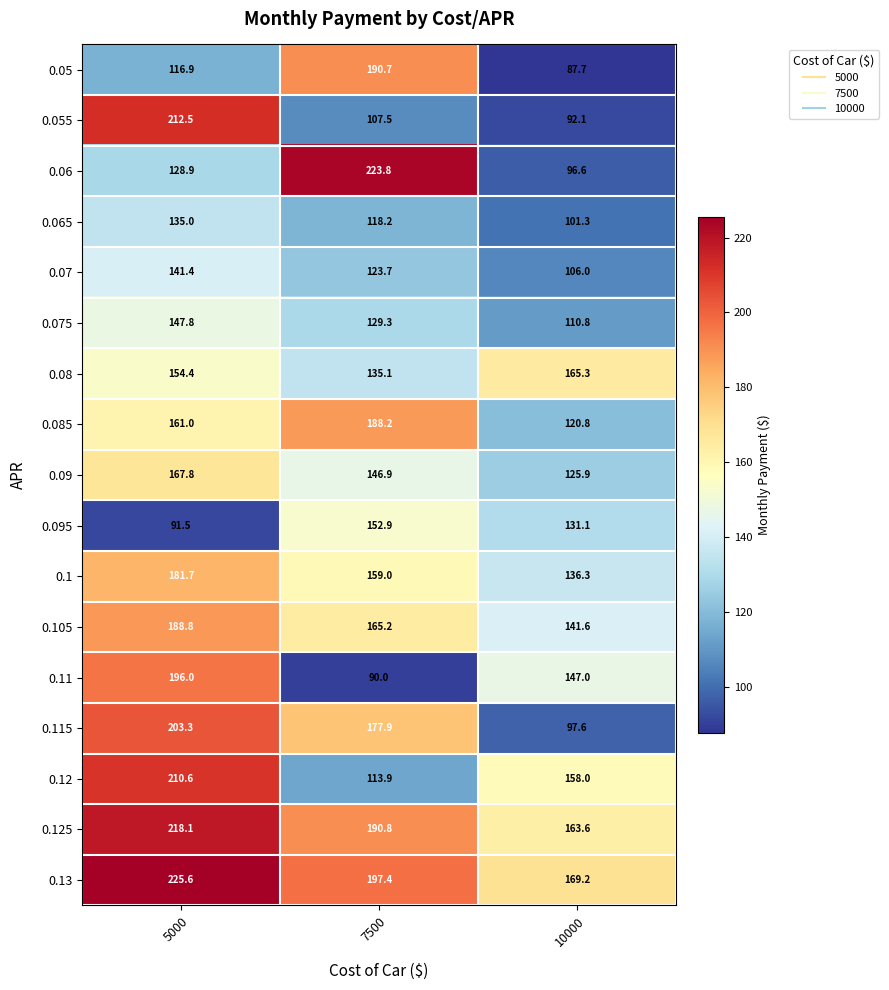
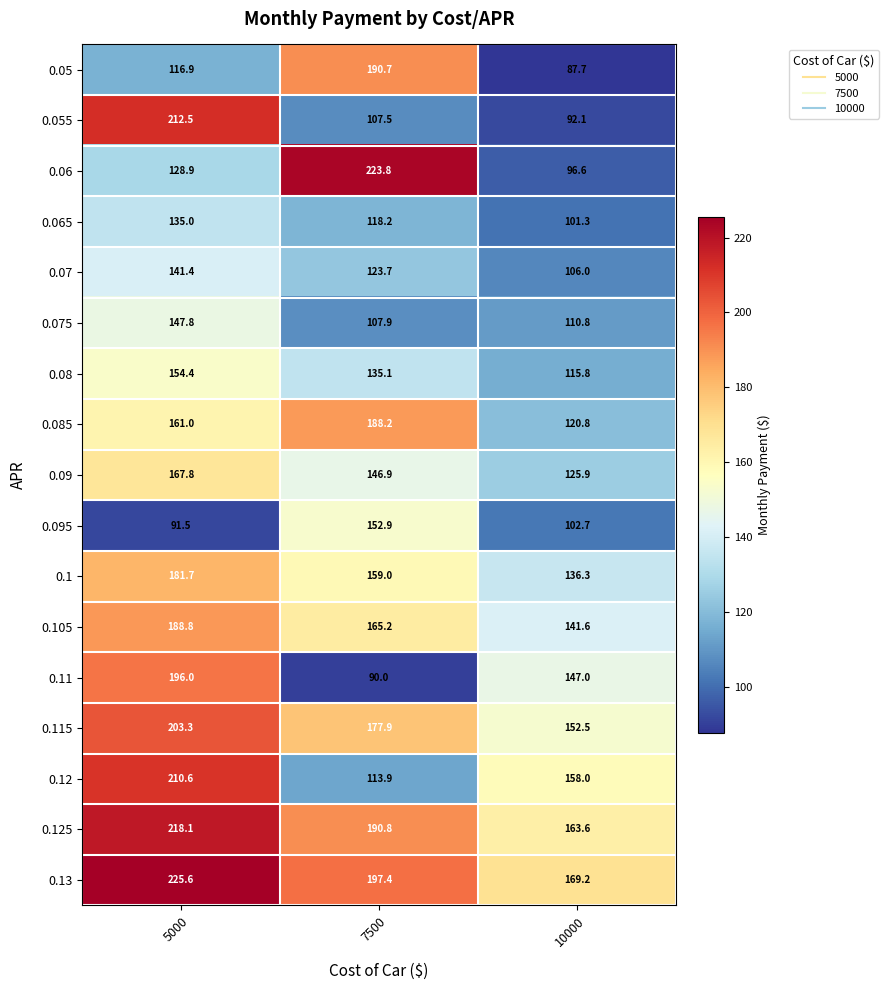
  {
    "0.05": {
      "5000": 116.9,
      "7500": 190.7,
      "10000": 87.7
    },
    "0.055": {
      "5000": 212.5,
      "7500": 107.5,
      "10000": 92.1
    },
    "0.06": {
      "5000": 128.9,
      "7500": 223.8,
      "10000": 96.6
    },
    "0.065": {
      "5000": 135.0,
      "7500": 118.2,
      "10000": 101.3
    },
    "0.07": {
      "5000": 141.4,
      "7500": 123.7,
      "10000": 106.0
    },
    "0.075": {
      "5000": 147.8,
-     "7500": 129.3,
+     "7500": 107.9,
      "10000": 110.8
    },
    "0.08": {
      "5000": 154.4,
      "7500": 135.1,
-     "10000": 165.3
+     "10000": 115.8
    },
    "0.085": {
      "5000": 161.0,
      "7500": 188.2,
      "10000": 120.8
    },
    "0.09": {
      "5000": 167.8,
      "7500": 146.9,
      "10000": 125.9
    },
    "0.095": {
      "5000": 91.5,
      "7500": 152.9,
-     "10000": 131.1
+     "10000": 102.7
    },
    "0.1": {
      "5000": 181.7,
      "7500": 159.0,
      "10000": 136.3
    },
    "0.105": {
      "5000": 188.8,
      "7500": 165.2,
      "10000": 141.6
    },
    "0.11": {
      "5000": 196.0,
      "7500": 90.0,
      "10000": 147.0
    },
    "0.115": {
      "5000": 203.3,
      "7500": 177.9,
-     "10000": 97.6
+     "10000": 152.5
    },
    "0.12": {
      "5000": 210.6,
      "7500": 113.9,
      "10000": 158.0
    },
    "0.125": {
      "5000": 218.1,
      "7500": 190.8,
      "10000": 163.6
    },
    "0.13": {
      "5000": 225.6,
      "7500": 197.4,
      "10000": 169.2
    }
  }
